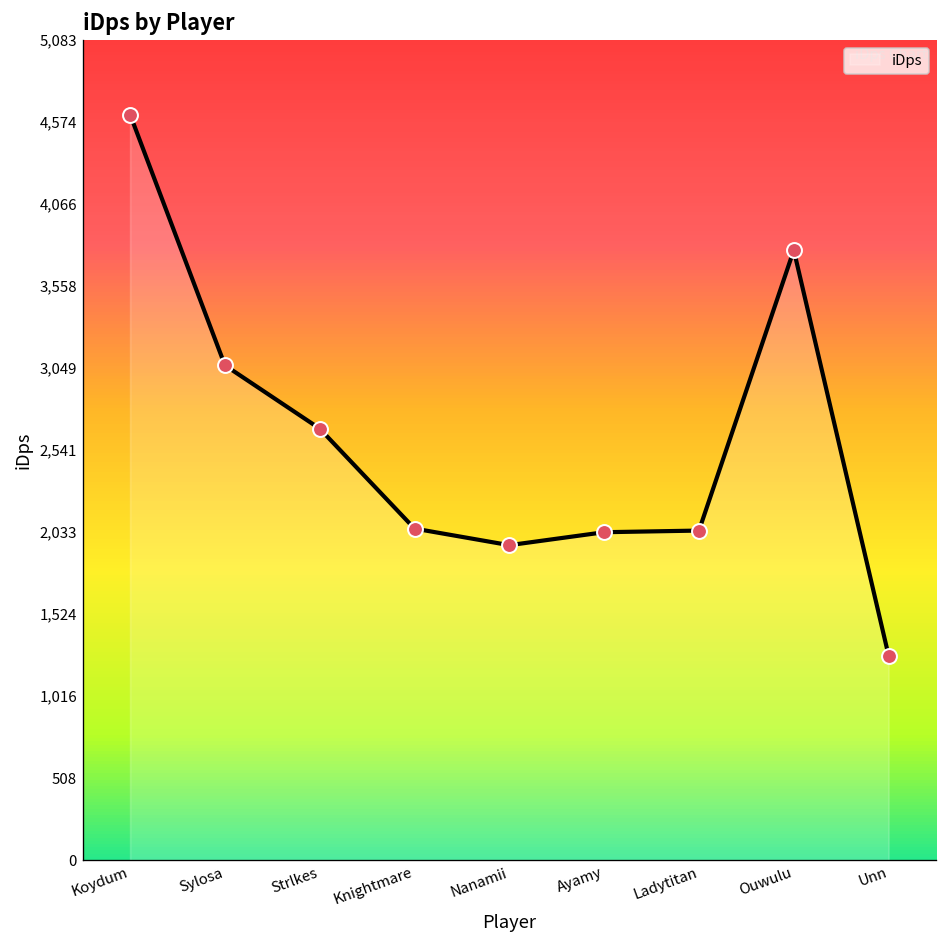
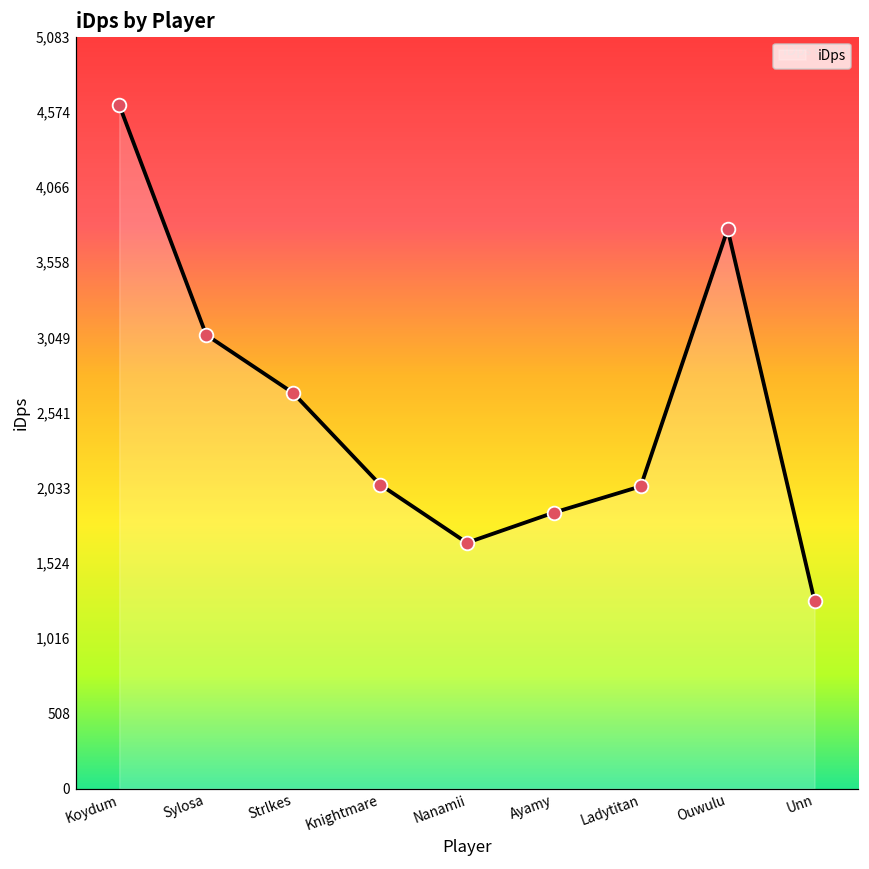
  {
    "Koydum": "4,620",
    "Sylosa": "3,070",
    "Strlkes": "2,670",
    "Knightmare": "2,060",
-   "Nanamii": "1,950",
-   "Ayamy": "2,030",
+   "Nanamii": "1,660",
+   "Ayamy": "1,870",
    "Ladytitan": "2,040",
    "Ouwulu": "3,780",
    "Unn": "1,270"
  }
